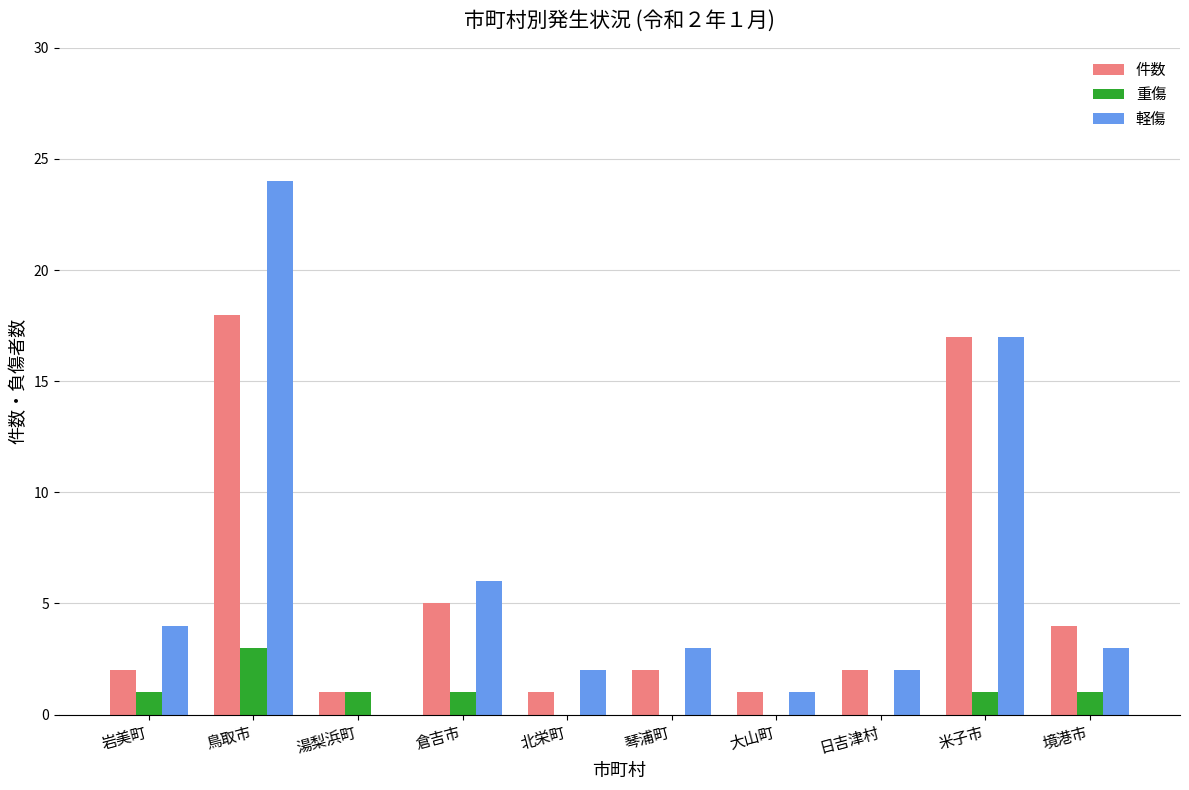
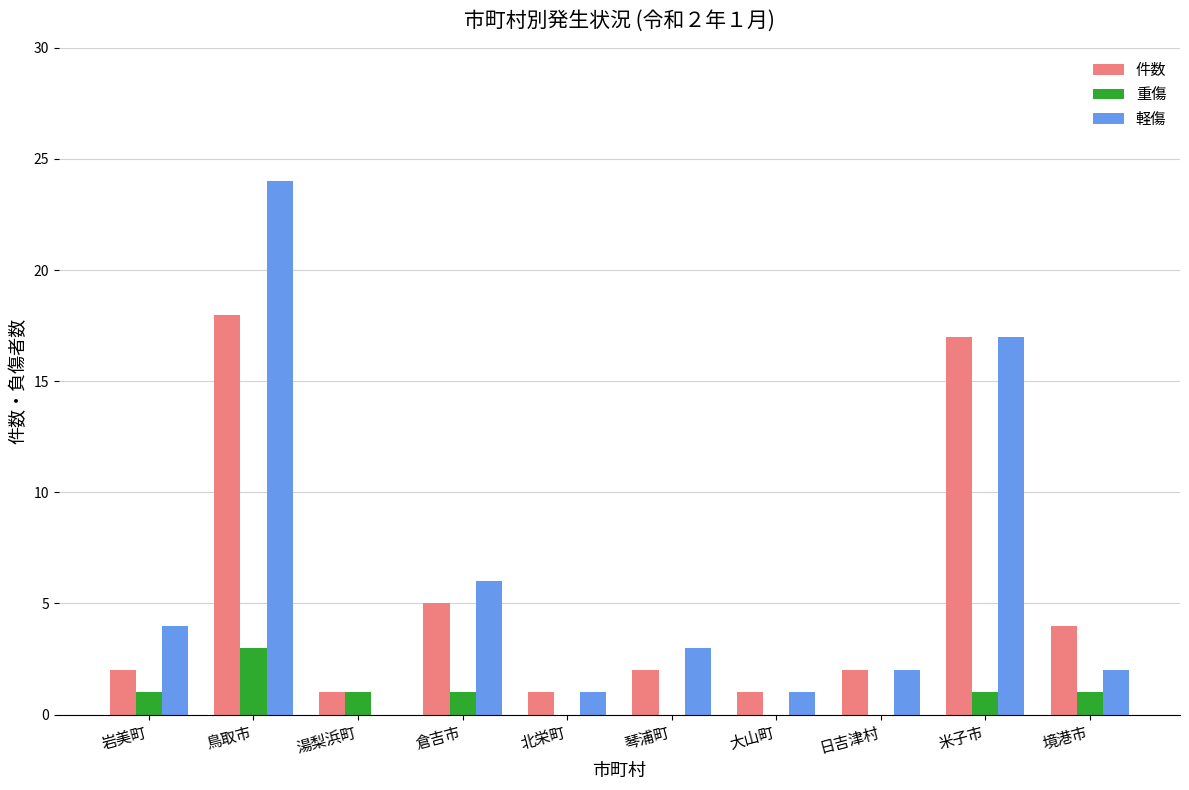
  {
    "件数": {
      "岩美町": 2,
      "鳥取市": 18,
      "湯梨浜町": 1,
      "倉吉市": 5,
      "北栄町": 1,
      "琴浦町": 2,
      "大山町": 1,
      "日吉津村": 2,
      "米子市": 17,
      "境港市": 4
    },
    "重傷": {
      "岩美町": 1,
      "鳥取市": 3,
      "湯梨浜町": 1,
      "倉吉市": 1,
      "北栄町": 0,
      "琴浦町": 0,
      "大山町": 0,
      "日吉津村": 0,
      "米子市": 1,
      "境港市": 1
    },
    "軽傷": {
      "岩美町": 4,
      "鳥取市": 24,
      "湯梨浜町": 0,
      "倉吉市": 6,
-     "北栄町": 2,
+     "北栄町": 1,
      "琴浦町": 3,
      "大山町": 1,
      "日吉津村": 2,
      "米子市": 17,
-     "境港市": 3
+     "境港市": 2
    }
  }
